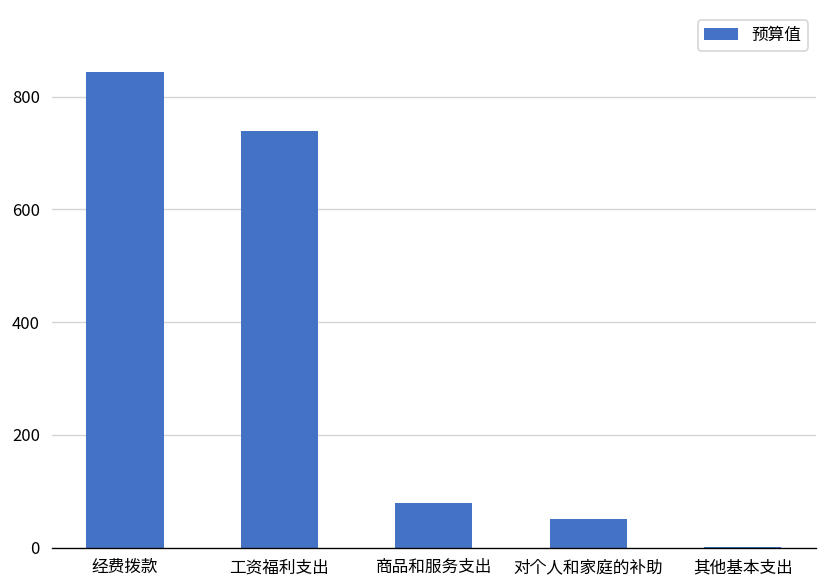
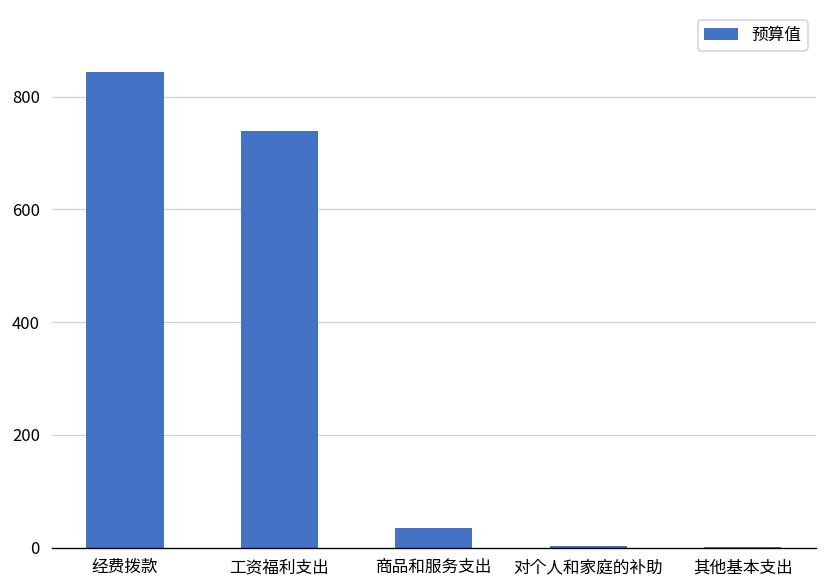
  {
    "经费拨款": 840,
    "工资福利支出": 740,
-   "商品和服务支出": 80,
-   "对个人和家庭的补助": 50
+   "商品和服务支出": 30,
+   "对个人和家庭的补助": 0
  }
